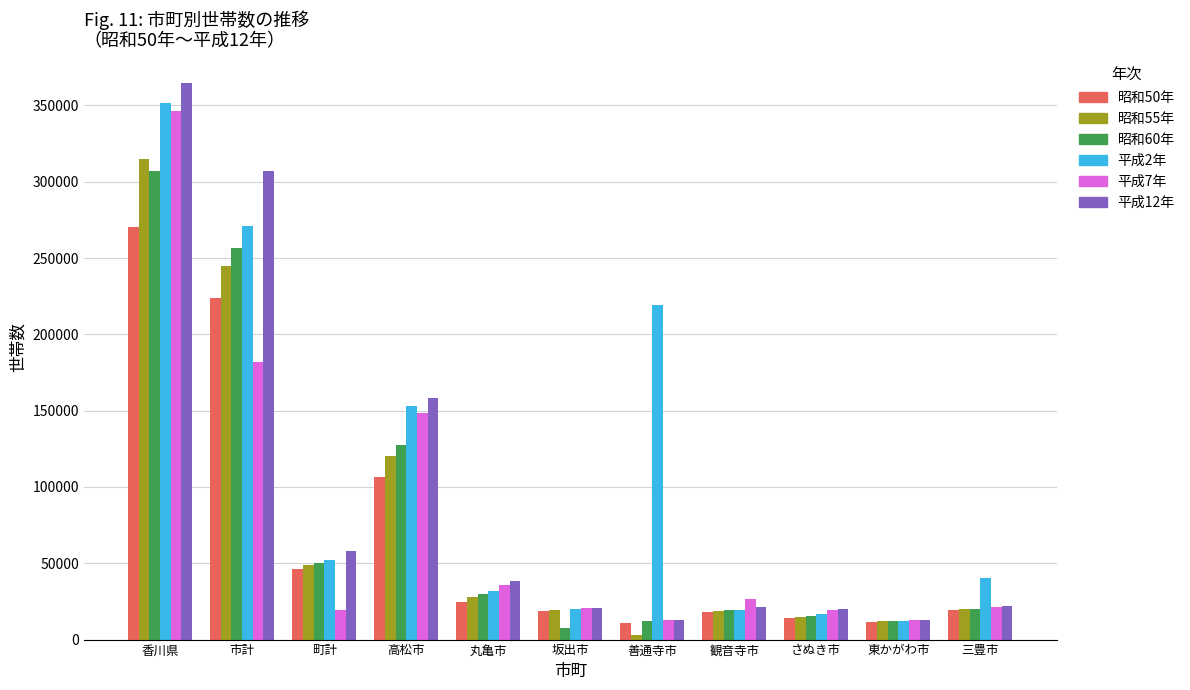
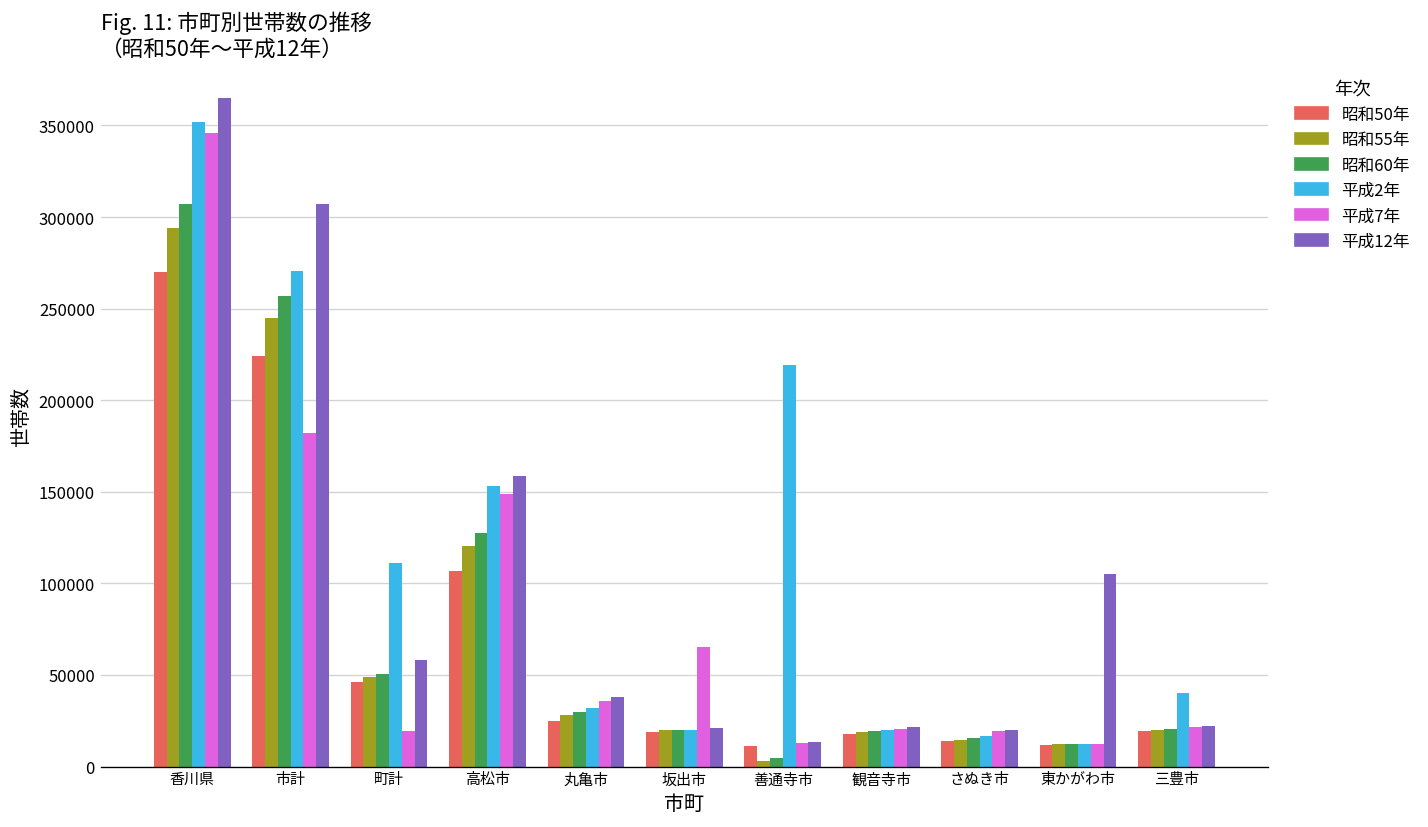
  {
    "昭和50年": {
      "香川県": 270000,
      "市計": 224000,
      "町計": 46000,
      "高松市": 107000,
      "丸亀市": 25000,
      "坂出市": 19000,
      "善通寺市": 11000,
      "観音寺市": 18000,
      "さぬき市": 14000,
      "東かがわ市": 11000,
      "三豊市": 19000
    },
    "昭和55年": {
-     "香川県": 315000,
+     "香川県": 294000,
      "市計": 245000,
      "町計": 49000,
      "高松市": 120000,
      "丸亀市": 28000,
      "坂出市": 20000,
      "善通寺市": 3000,
      "観音寺市": 19000,
      "さぬき市": 15000,
      "東かがわ市": 12000,
      "三豊市": 20000
    },
    "昭和60年": {
      "香川県": 307000,
      "市計": 257000,
      "町計": 50000,
      "高松市": 128000,
      "丸亀市": 30000,
-     "坂出市": 8000,
-     "善通寺市": 12000,
+     "坂出市": 20000,
+     "善通寺市": 4000,
      "観音寺市": 19000,
      "さぬき市": 16000,
      "東かがわ市": 12000,
      "三豊市": 20000
    },
    "平成2年": {
      "香川県": 352000,
      "市計": 271000,
-     "町計": 52000,
+     "町計": 111000,
      "高松市": 153000,
      "丸亀市": 32000,
      "坂出市": 20000,
      "善通寺市": 219000,
      "観音寺市": 20000,
      "さぬき市": 17000,
      "東かがわ市": 12000,
      "三豊市": 40000
    },
    "平成7年": {
      "香川県": 346000,
      "市計": 182000,
      "町計": 19000,
      "高松市": 149000,
      "丸亀市": 36000,
-     "坂出市": 20000,
+     "坂出市": 65000,
      "善通寺市": 13000,
-     "観音寺市": 26000,
+     "観音寺市": 20000,
      "さぬき市": 19000,
      "東かがわ市": 13000,
      "三豊市": 21000
    },
    "平成12年": {
      "香川県": 365000,
      "市計": 307000,
      "町計": 58000,
      "高松市": 159000,
      "丸亀市": 38000,
      "坂出市": 21000,
      "善通寺市": 13000,
      "観音寺市": 21000,
      "さぬき市": 20000,
-     "東かがわ市": 13000,
+     "東かがわ市": 105000,
      "三豊市": 22000
    }
  }
